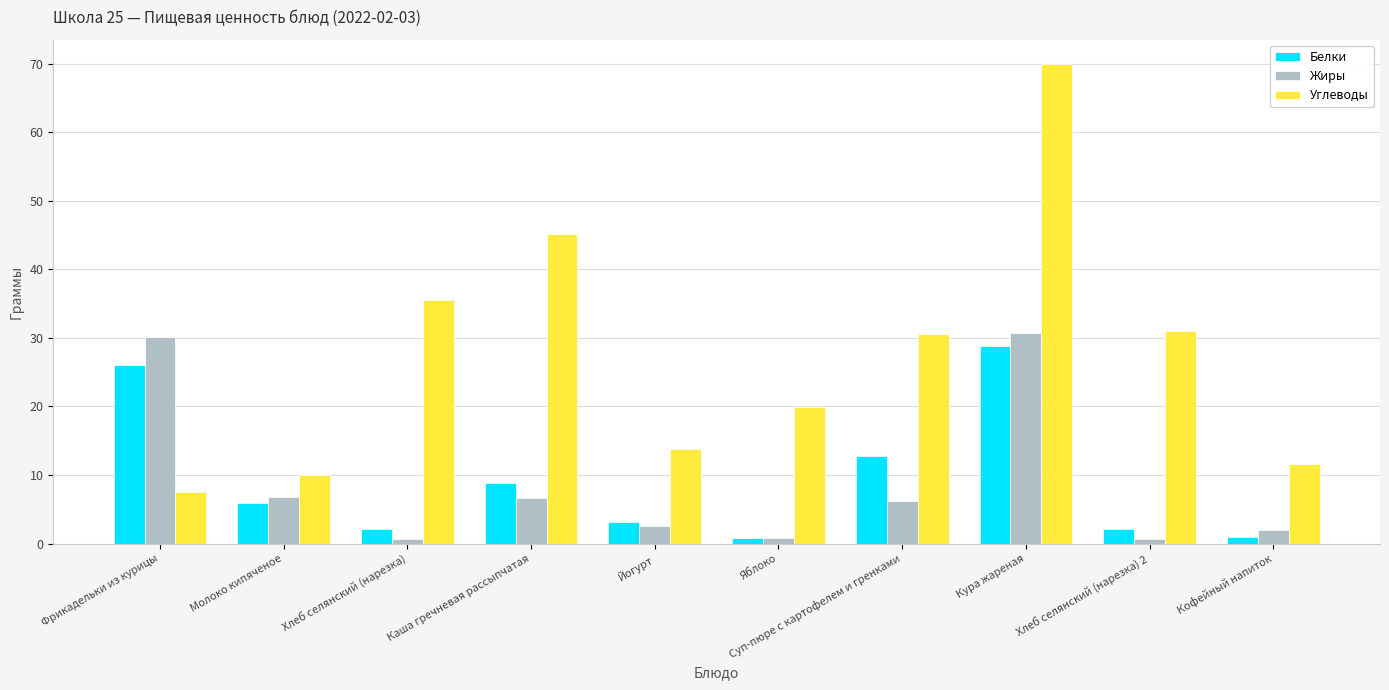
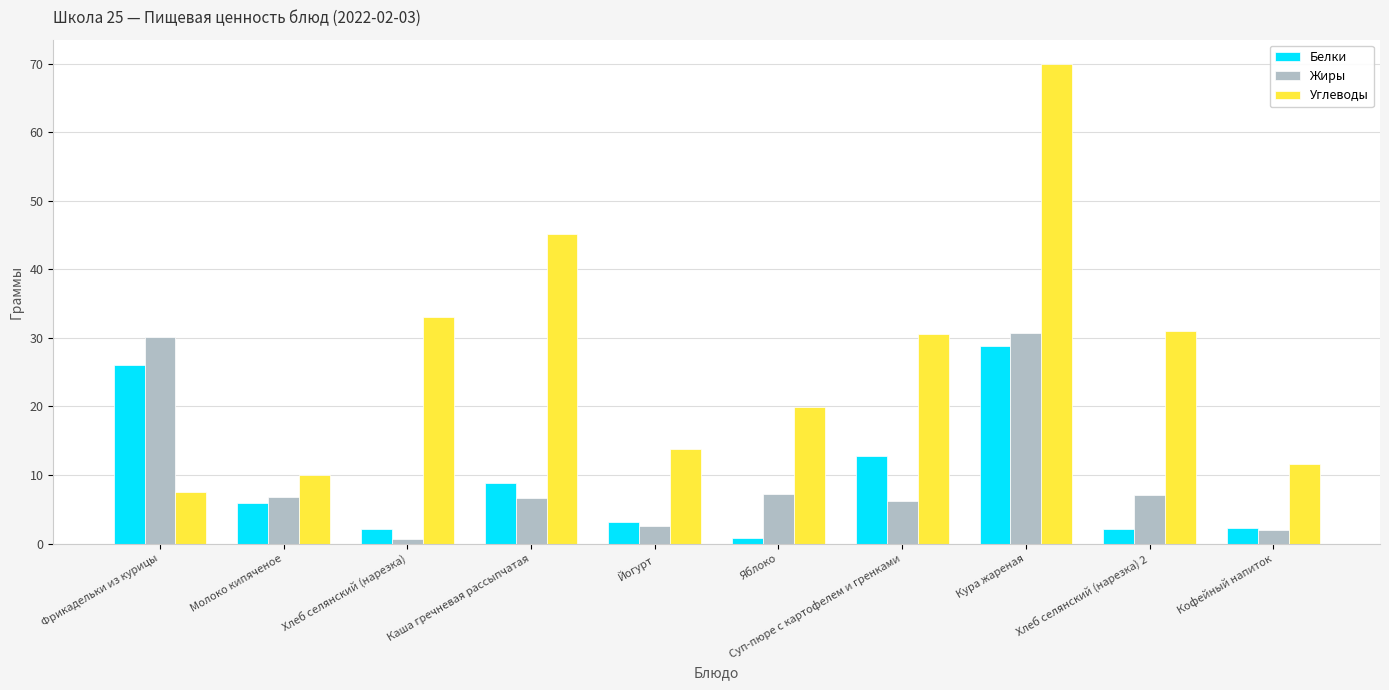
  {
    "Белки": {
      "Фрикадельки из курицы": 26,
      "Молоко кипяченое": 6,
      "Хлеб селянский (нарезка)": 2,
      "Каша гречневая рассыпчатая": 9,
      "Йогурт": 3,
      "Яблоко": 1,
      "Суп-пюре с картофелем и гренками": 13,
      "Кура жареная": 29,
      "Хлеб селянский (нарезка) 2": 2,
-     "Кофейный напиток": 1
+     "Кофейный напиток": 2
    },
    "Жиры": {
      "Фрикадельки из курицы": 30,
      "Молоко кипяченое": 7,
      "Хлеб селянский (нарезка)": 1,
      "Каша гречневая рассыпчатая": 7,
      "Йогурт": 3,
-     "Яблоко": 1,
+     "Яблоко": 7,
      "Суп-пюре с картофелем и гренками": 6,
      "Кура жареная": 31,
-     "Хлеб селянский (нарезка) 2": 1,
+     "Хлеб селянский (нарезка) 2": 7,
      "Кофейный напиток": 2
    },
    "Углеводы": {
      "Фрикадельки из курицы": 8,
      "Молоко кипяченое": 10,
-     "Хлеб селянский (нарезка)": 36,
+     "Хлеб селянский (нарезка)": 33,
      "Каша гречневая рассыпчатая": 45,
      "Йогурт": 14,
      "Яблоко": 20,
      "Суп-пюре с картофелем и гренками": 31,
      "Кура жареная": 70,
      "Хлеб селянский (нарезка) 2": 31,
      "Кофейный напиток": 12
    }
  }
